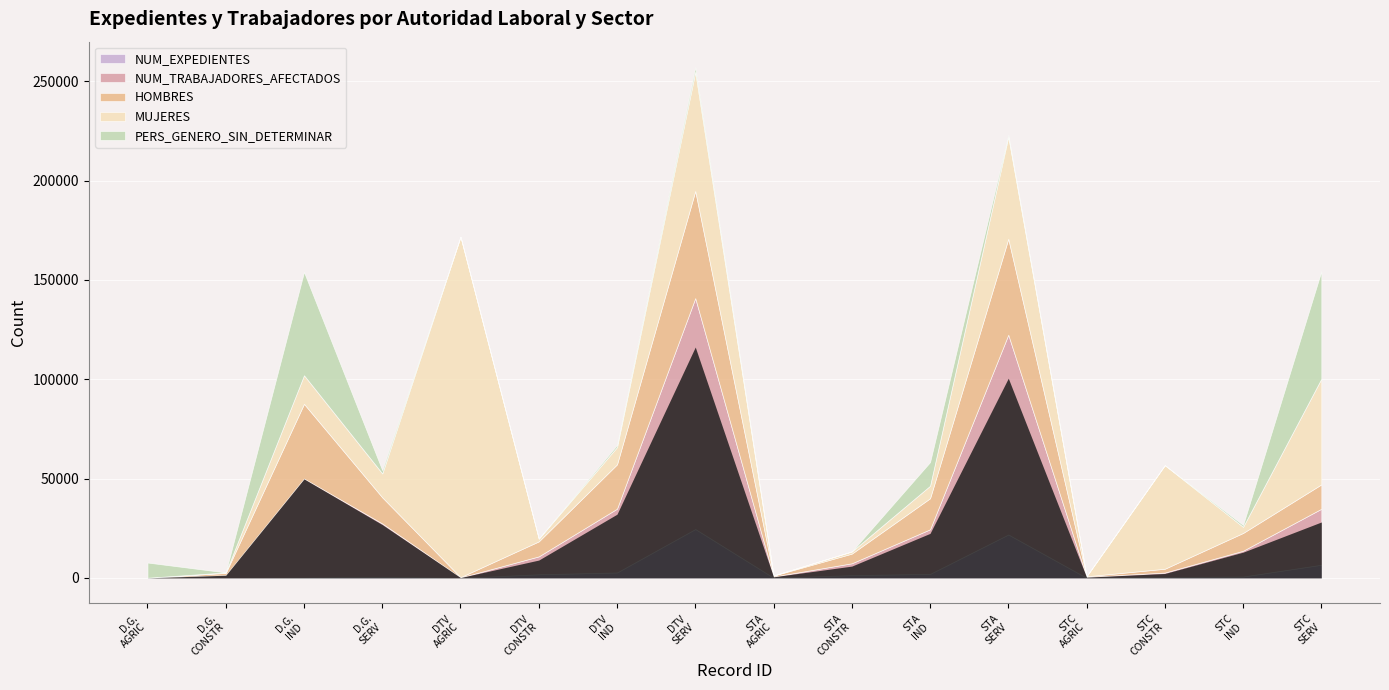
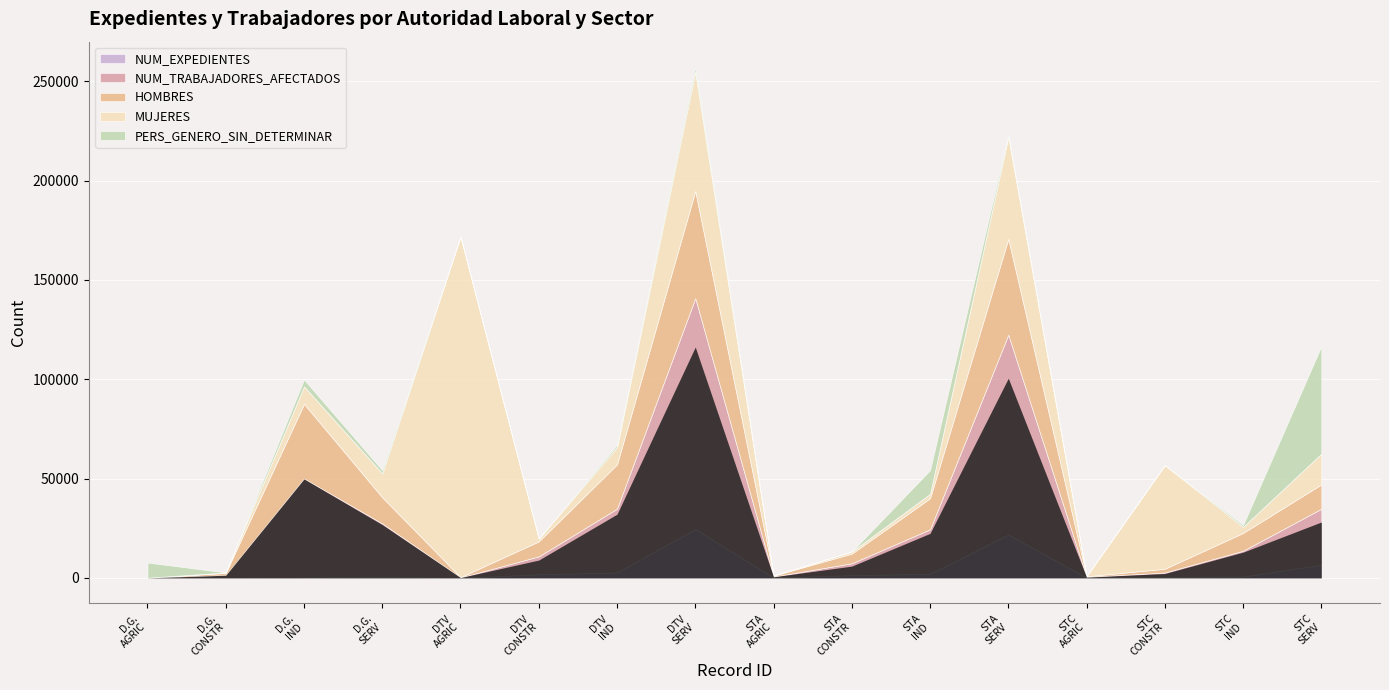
  {
    "MUJERES": {
-     "D.G. IND": 14000,
+     "D.G. IND": 9000,
      "D.G. SERV": 12000,
      "DTV SERV": 60000,
-     "STA IND": 6000,
-     "STC SERV": 53000
+     "STA IND": 2000,
+     "STC SERV": 15000
    },
    "PERS_GENERO_SIN_DETERMINAR": {
      "D.G. AGRIC": 8000,
-     "D.G. IND": 52000,
+     "D.G. IND": 3000,
      "D.G. SERV": 2000,
      "DTV SERV": 2000,
      "STA IND": 12000,
      "STC SERV": 54000
    }
  }
